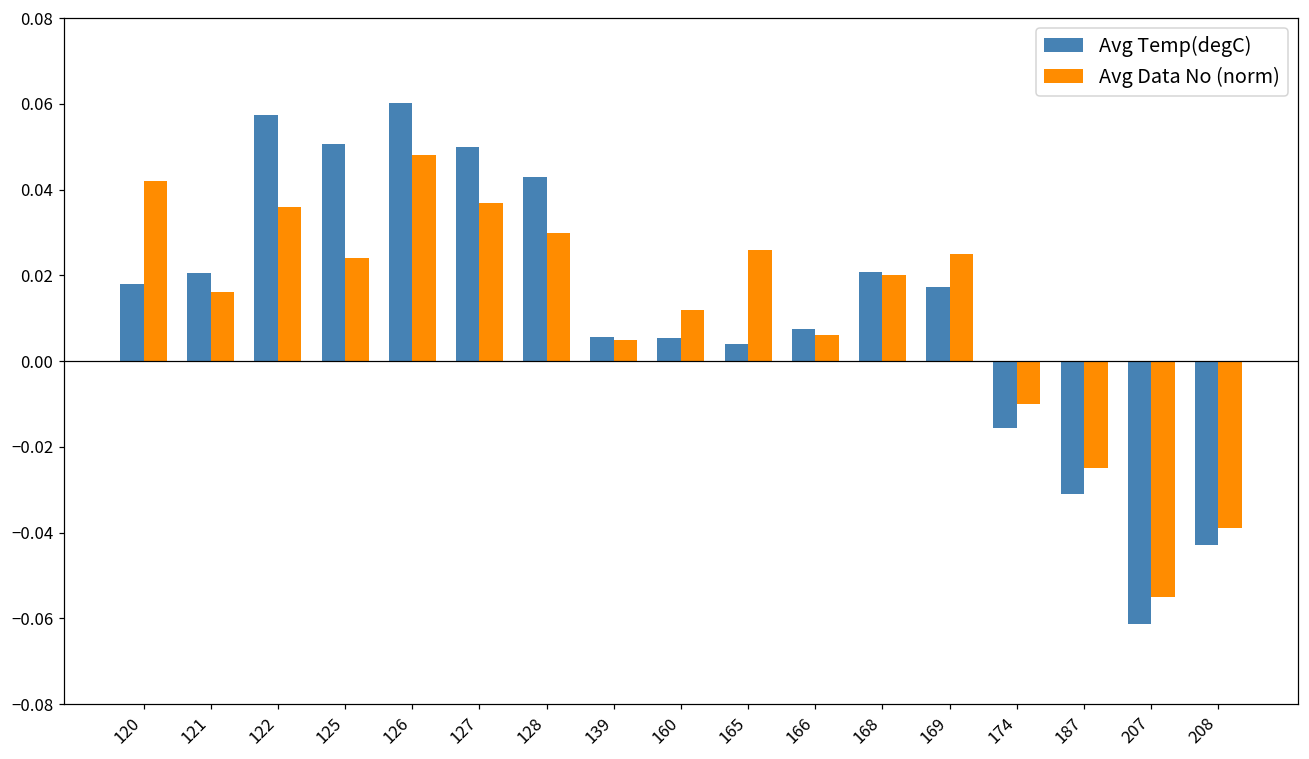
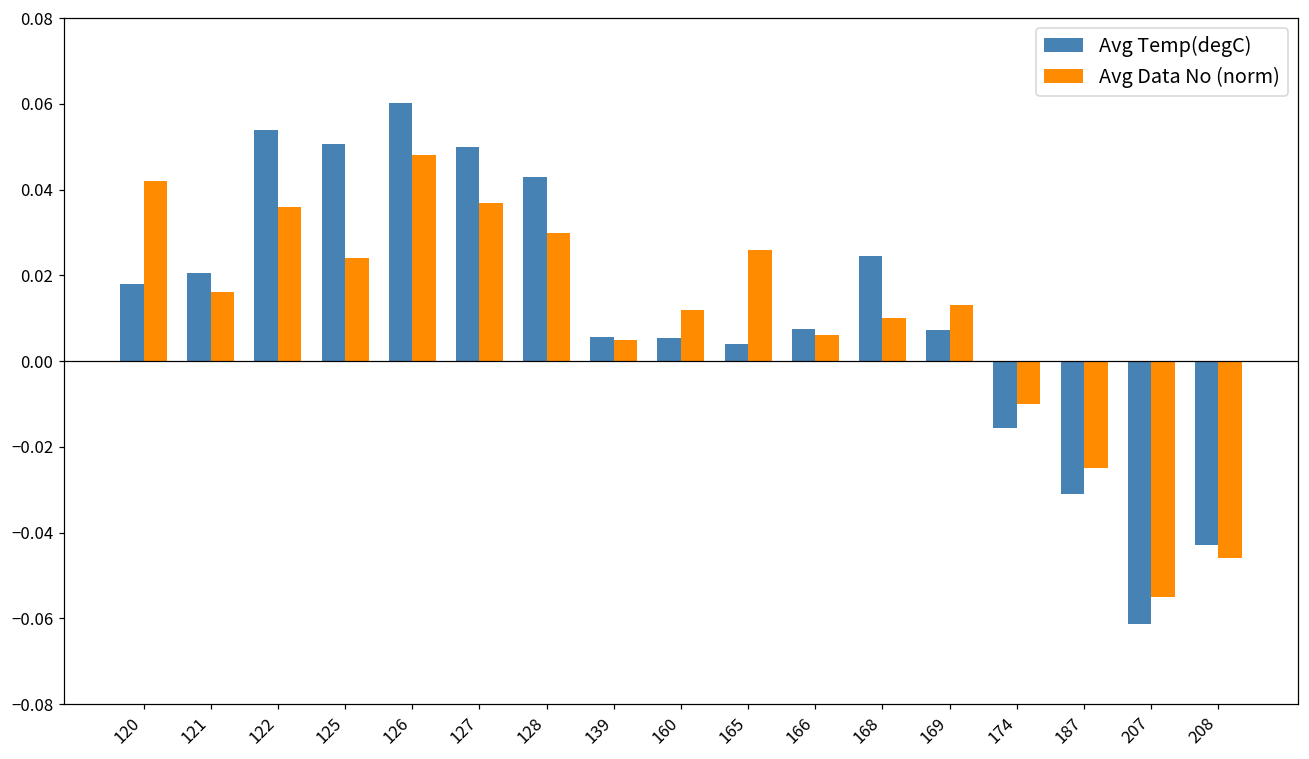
  {
    "Avg Temp(degC)": {
      "120": 0.018,
      "121": 0.021,
-     "122": 0.057,
+     "122": 0.054,
      "125": 0.051,
      "126": 0.060,
      "127": 0.050,
      "128": 0.043,
      "139": 0.006,
      "160": 0.005,
      "165": 0.004,
      "166": 0.008,
-     "168": 0.021,
-     "169": 0.017,
+     "168": 0.025,
+     "169": 0.007,
      "174": -0.016,
      "187": -0.031,
      "207": -0.061,
      "208": -0.043
    },
    "Avg Data No (norm)": {
      "120": 0.042,
      "121": 0.016,
      "122": 0.036,
      "125": 0.024,
      "126": 0.048,
      "127": 0.037,
      "128": 0.030,
      "139": 0.005,
      "160": 0.012,
      "165": 0.026,
      "166": 0.006,
-     "168": 0.02,
-     "169": 0.025,
+     "168": 0.01,
+     "169": 0.013,
      "174": -0.010,
      "187": -0.025,
      "207": -0.055,
-     "208": -0.039
+     "208": -0.046
    }
  }
